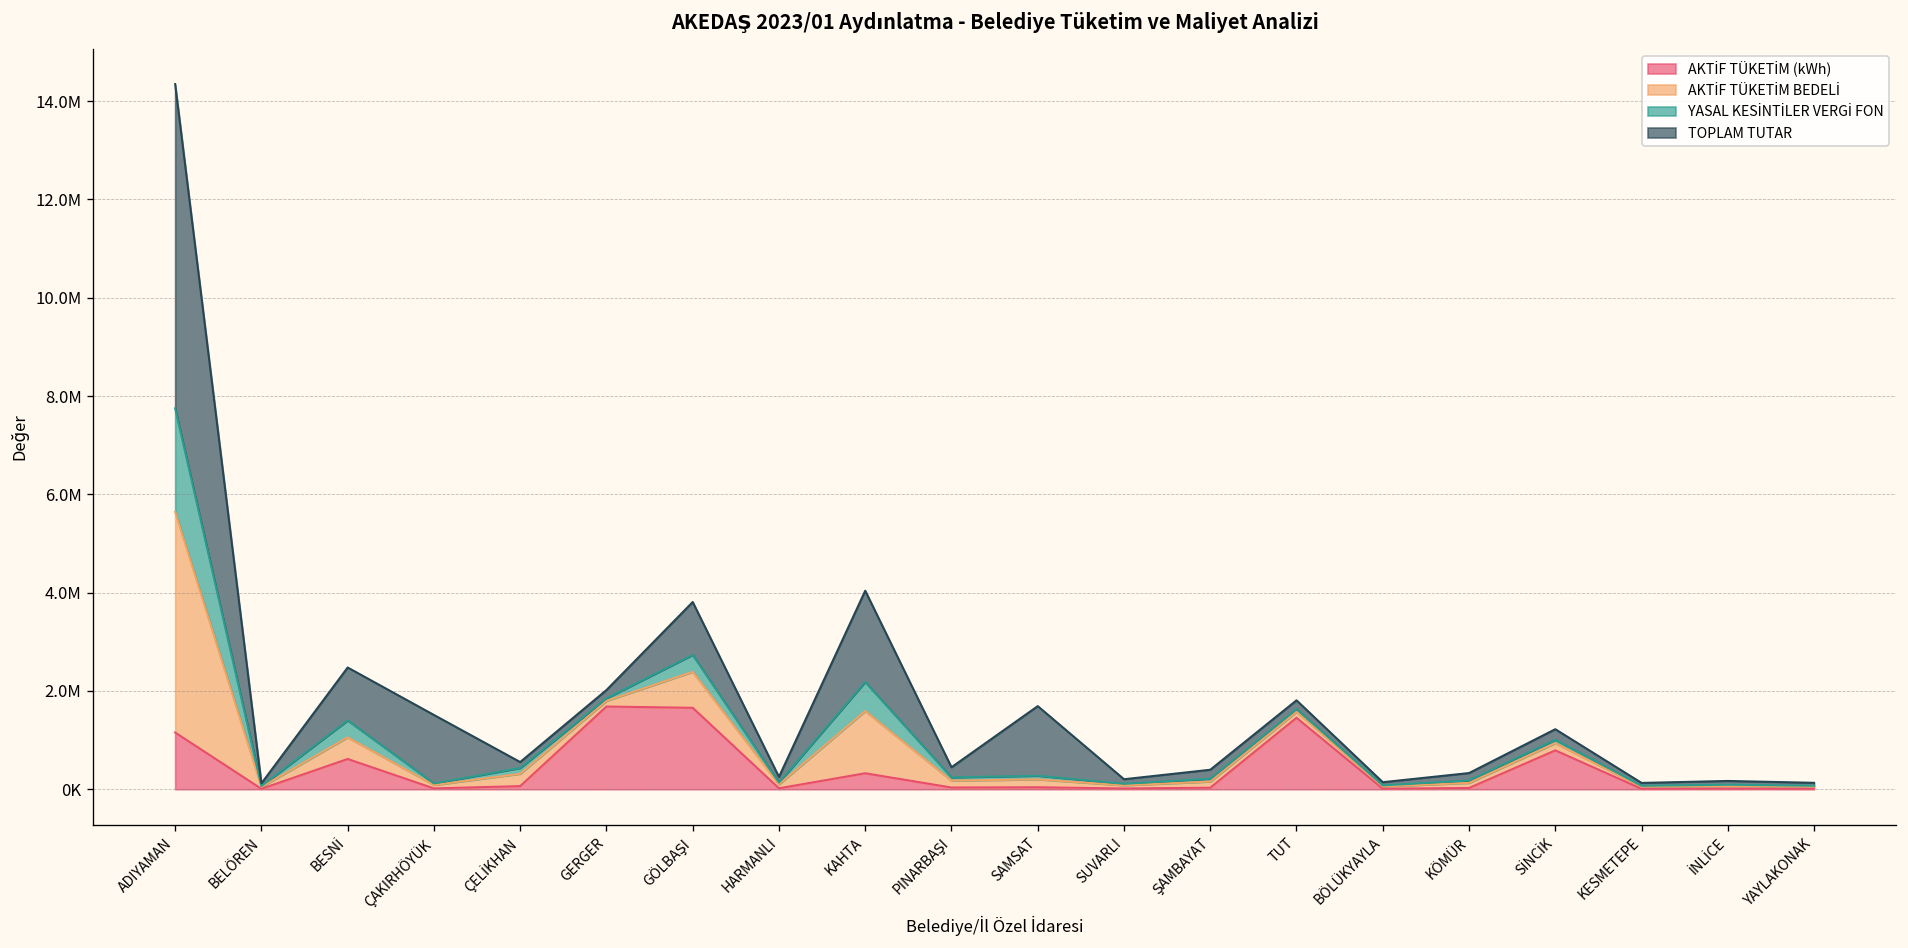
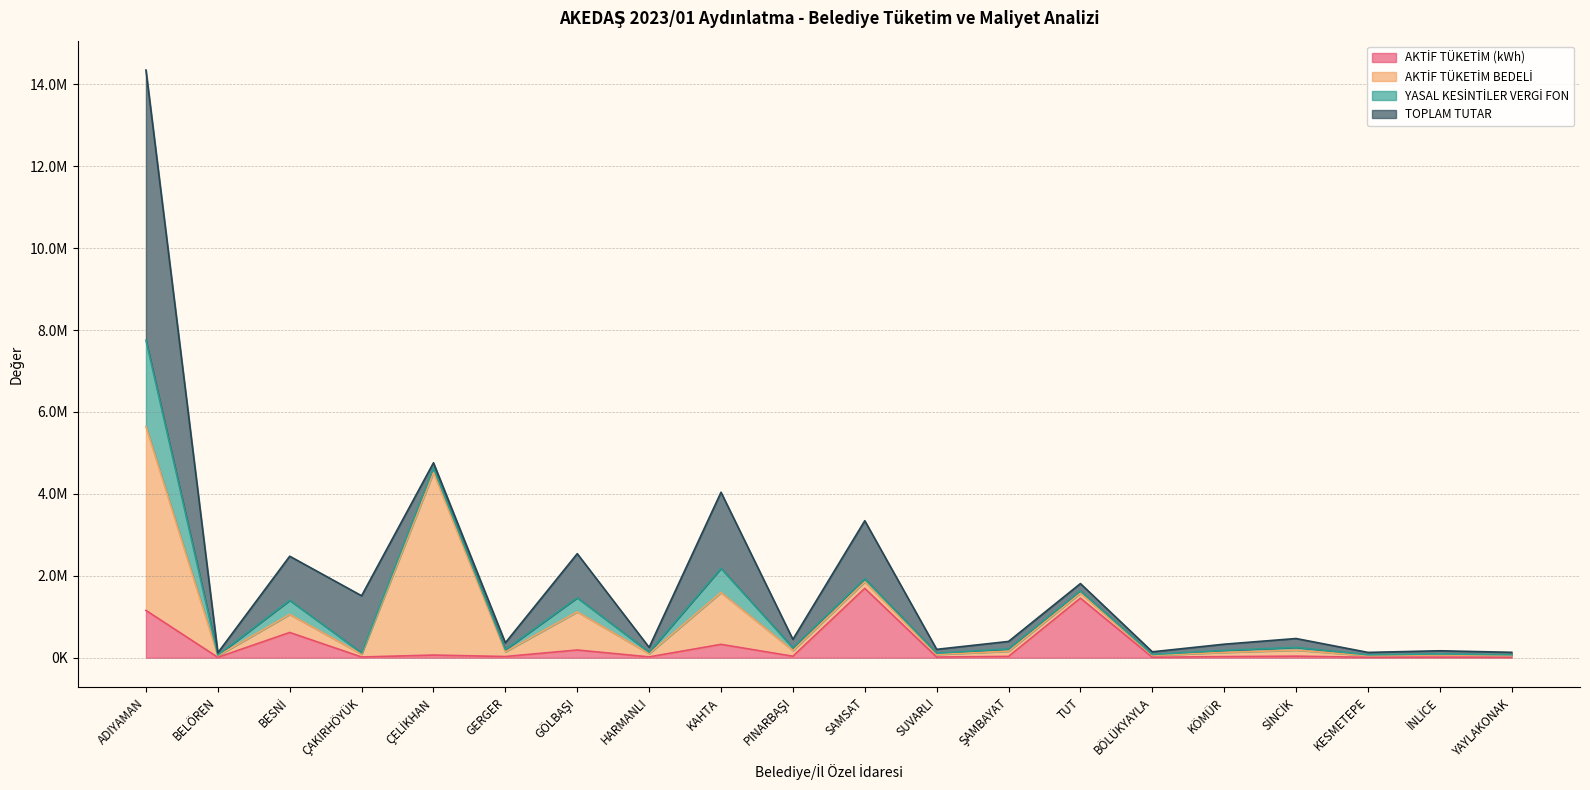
  {
    "AKTİF TÜKETİM (kWh)": {
      "ADIYAMAN": 1200000,
      "BESNİ": 600000,
      "ÇAKIRHÖYÜK": 0,
      "ÇELİKHAN": 100000,
-     "GERGER": 1700000,
-     "GÖLBAŞI": 1700000,
+     "GERGER": 0,
+     "GÖLBAŞI": 200000,
      "HARMANLI": 0,
      "KAHTA": 300000,
      "PINARBAŞI": 0,
-     "SAMSAT": 0,
+     "SAMSAT": 1700000,
      "SUVARLI": 0,
      "ŞAMBAYAT": 0,
      "TUT": 1500000,
      "KÖMÜR": 0,
-     "SİNCİK": 800000
+     "SİNCİK": 0
    },
    "AKTİF TÜKETİM BEDELİ": {
      "ADIYAMAN": 4500000,
      "BESNİ": 400000,
-     "ÇELİKHAN": 300000,
-     "GÖLBAŞI": 700000,
+     "ÇELİKHAN": 4500000,
+     "GÖLBAŞI": 900000,
      "KAHTA": 1300000,
      "PINARBAŞI": 100000,
      "SAMSAT": 200000,
      "SİNCİK": 100000
    },
    "YASAL KESİNTİLER VERGİ FON": {
      "ADIYAMAN": 2100000,
      "BESNİ": 300000,
      "ÇELİKHAN": 100000,
      "GÖLBAŞI": 300000,
      "KAHTA": 600000,
      "PINARBAŞI": 100000,
      "SAMSAT": 100000,
      "SİNCİK": 100000
    },
    "TOPLAM TUTAR": {
      "ADIYAMAN": 6600000,
      "BESNİ": 1100000,
      "ÇAKIRHÖYÜK": 1400000,
      "ÇELİKHAN": 100000,
      "GERGER": 200000,
      "GÖLBAŞI": 1100000,
      "HARMANLI": 100000,
      "KAHTA": 1900000,
      "PINARBAŞI": 200000,
      "SAMSAT": 1400000,
      "SUVARLI": 100000,
      "ŞAMBAYAT": 200000,
      "TUT": 200000,
      "BÖLÜKYAYLA": 100000,
      "KÖMÜR": 200000,
      "SİNCİK": 200000,
      "İNLİCE": 100000
    }
  }
